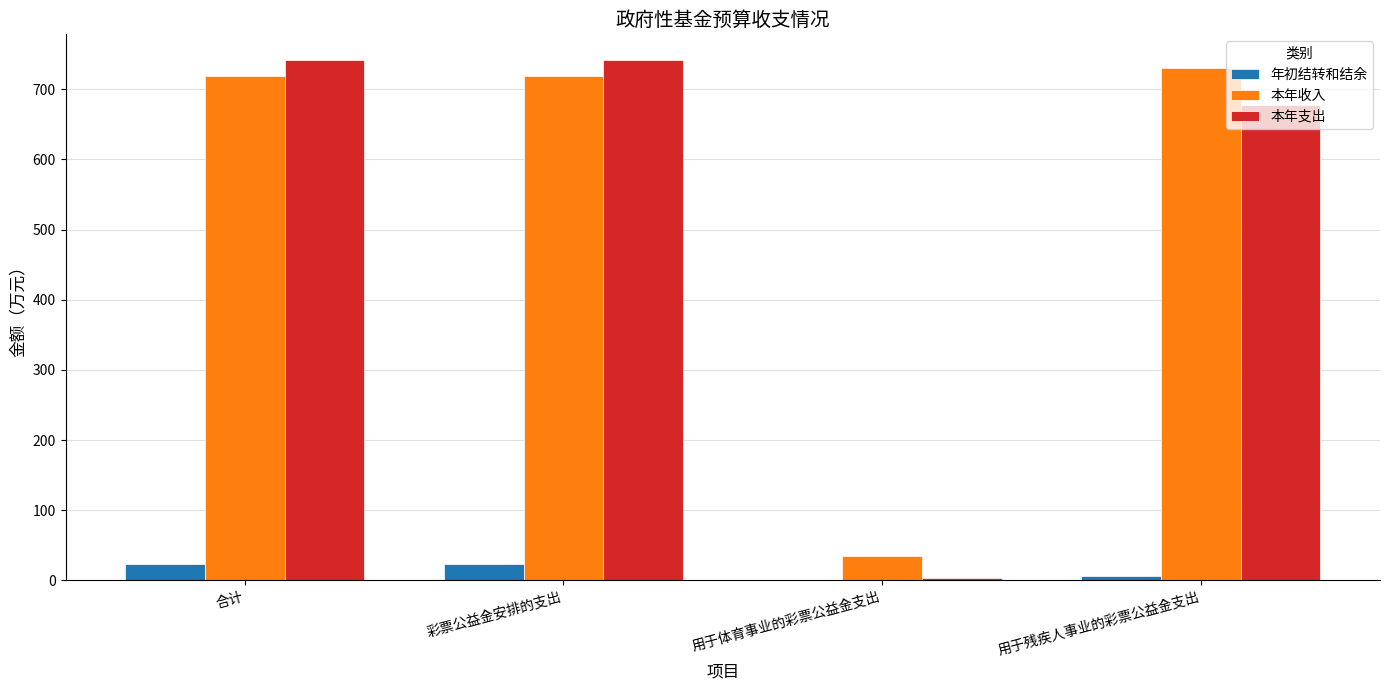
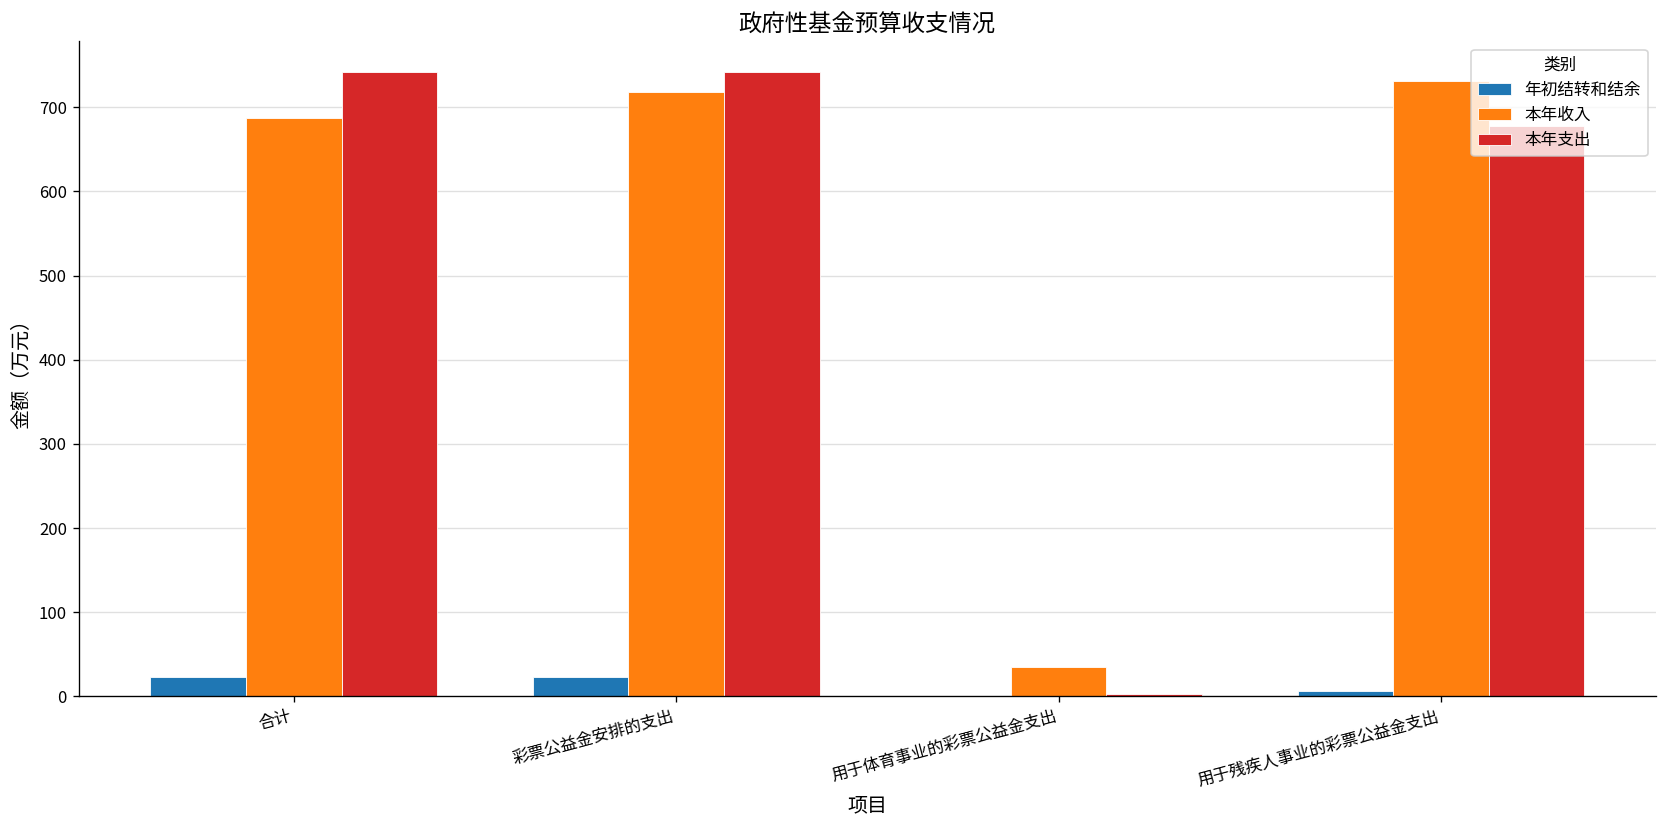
  {
    "年初结转和结余": {
      "合计": 20,
      "彩票公益金安排的支出": 20,
      "用于体育事业的彩票公益金支出": 0,
      "用于残疾人事业的彩票公益金支出": 10
    },
    "本年收入": {
-     "合计": 720,
+     "合计": 690,
      "彩票公益金安排的支出": 720,
      "用于体育事业的彩票公益金支出": 40,
      "用于残疾人事业的彩票公益金支出": 730
    },
    "本年支出": {
      "合计": 740,
      "彩票公益金安排的支出": 740
    }
  }
